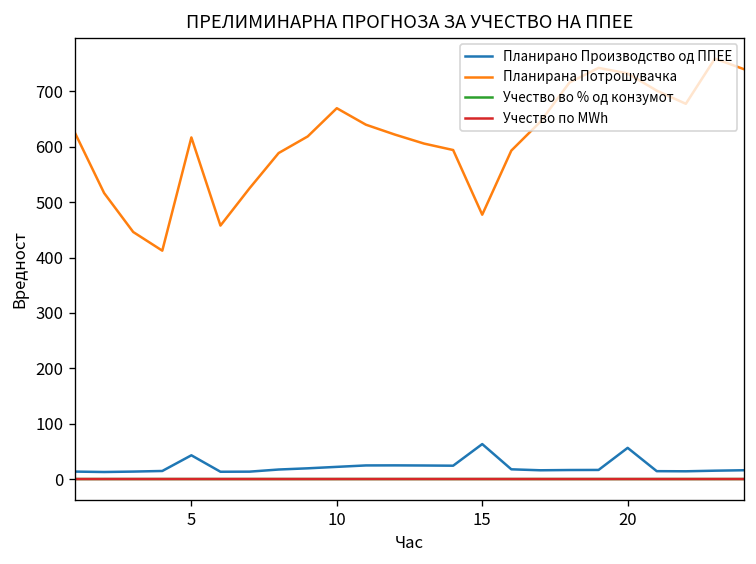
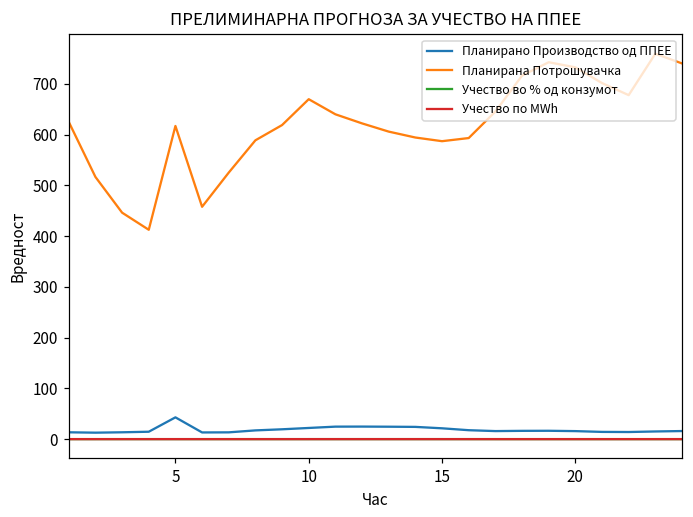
  {
    "Планирано Производство од ППЕЕ": {
      "5": 40,
      "10": 20,
-     "15": 60,
-     "20": 60
+     "15": 20,
+     "20": 20
    },
    "Планирана Потрошувачка": {
      "5": 620,
      "10": 670,
-     "15": 480
+     "15": 590
    },
    "Учество по MWh": {
      "5": 0,
      "10": 0,
      "15": 0,
      "20": 0
    }
  }
